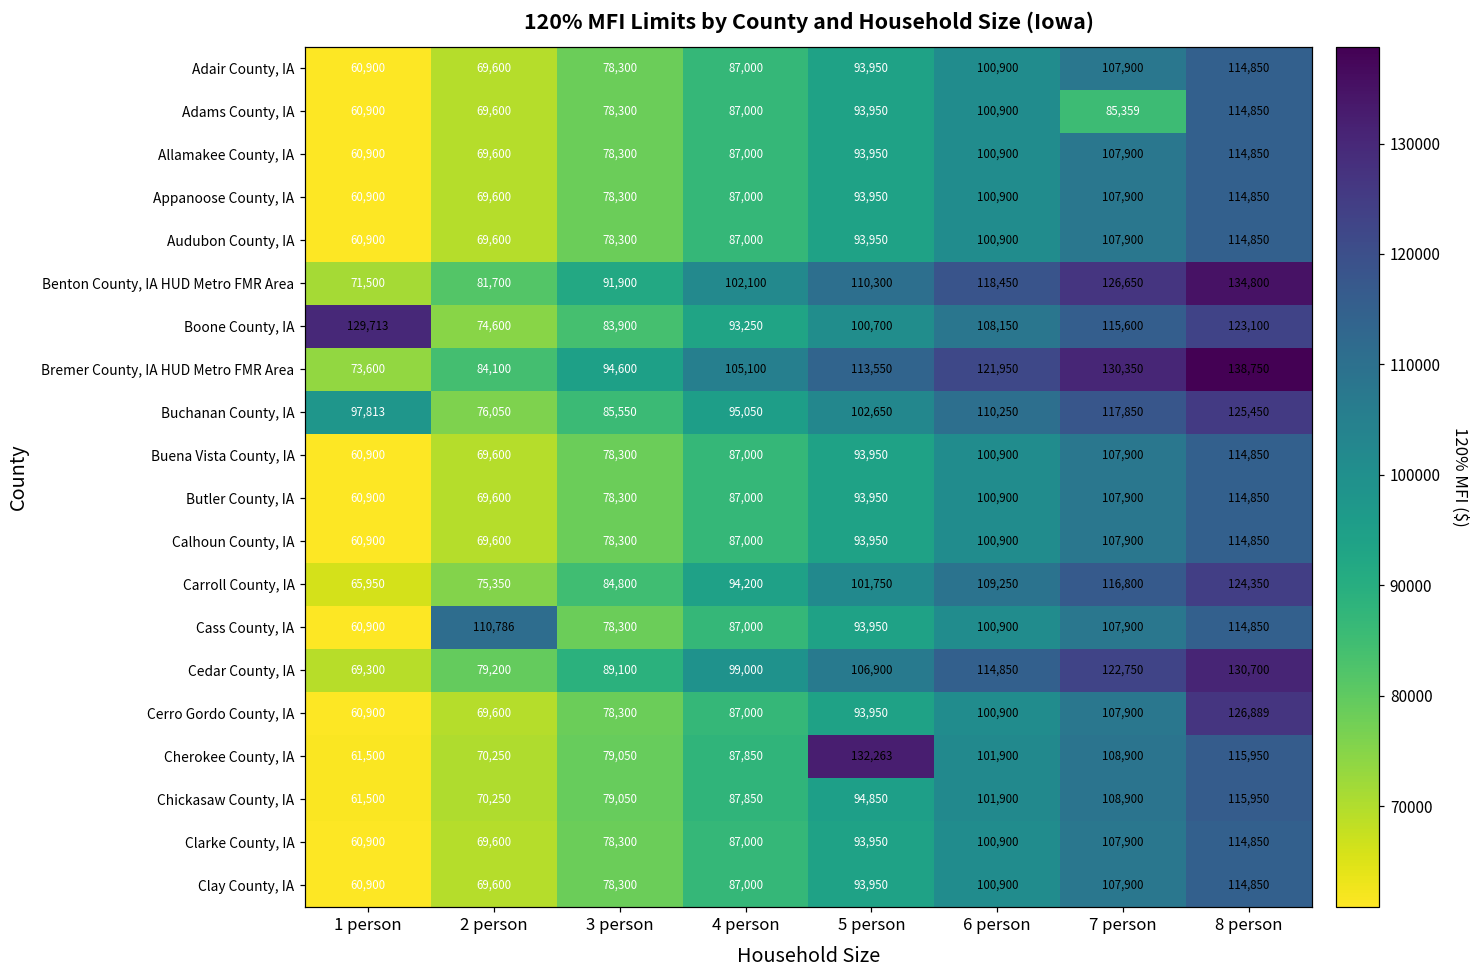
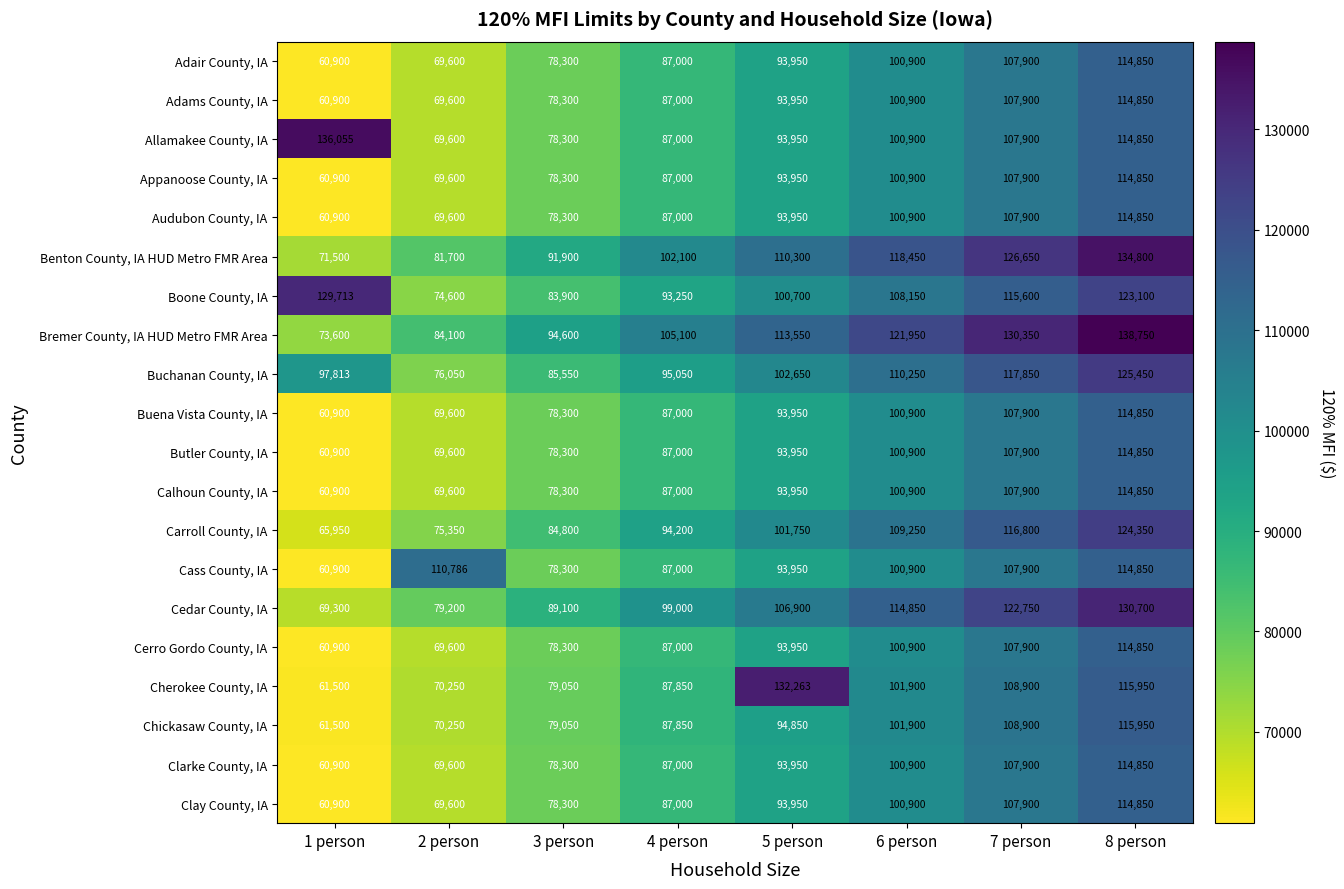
  {
    "Adair County, IA": {
      "1 person": "60,900",
      "2 person": "69,600",
      "3 person": "78,300",
      "4 person": "87,000",
      "5 person": "93,950",
      "6 person": "100,900",
      "7 person": "107,900",
      "8 person": "114,850"
    },
    "Adams County, IA": {
      "1 person": "60,900",
      "2 person": "69,600",
      "3 person": "78,300",
      "4 person": "87,000",
      "5 person": "93,950",
      "6 person": "100,900",
-     "7 person": "85,359",
+     "7 person": "107,900",
      "8 person": "114,850"
    },
    "Allamakee County, IA": {
-     "1 person": "60,900",
+     "1 person": "136,055",
      "2 person": "69,600",
      "3 person": "78,300",
      "4 person": "87,000",
      "5 person": "93,950",
      "6 person": "100,900",
      "7 person": "107,900",
      "8 person": "114,850"
    },
    "Appanoose County, IA": {
      "1 person": "60,900",
      "2 person": "69,600",
      "3 person": "78,300",
      "4 person": "87,000",
      "5 person": "93,950",
      "6 person": "100,900",
      "7 person": "107,900",
      "8 person": "114,850"
    },
    "Audubon County, IA": {
      "1 person": "60,900",
      "2 person": "69,600",
      "3 person": "78,300",
      "4 person": "87,000",
      "5 person": "93,950",
      "6 person": "100,900",
      "7 person": "107,900",
      "8 person": "114,850"
    },
    "Benton County, IA HUD Metro FMR Area": {
      "1 person": "71,500",
      "2 person": "81,700",
      "3 person": "91,900",
      "4 person": "102,100",
      "5 person": "110,300",
      "6 person": "118,450",
      "7 person": "126,650",
      "8 person": "134,800"
    },
    "Boone County, IA": {
      "1 person": "129,713",
      "2 person": "74,600",
      "3 person": "83,900",
      "4 person": "93,250",
      "5 person": "100,700",
      "6 person": "108,150",
      "7 person": "115,600",
      "8 person": "123,100"
    },
    "Bremer County, IA HUD Metro FMR Area": {
      "1 person": "73,600",
      "2 person": "84,100",
      "3 person": "94,600",
      "4 person": "105,100",
      "5 person": "113,550",
      "6 person": "121,950",
      "7 person": "130,350",
      "8 person": "138,750"
    },
    "Buchanan County, IA": {
      "1 person": "97,813",
      "2 person": "76,050",
      "3 person": "85,550",
      "4 person": "95,050",
      "5 person": "102,650",
      "6 person": "110,250",
      "7 person": "117,850",
      "8 person": "125,450"
    },
    "Buena Vista County, IA": {
      "1 person": "60,900",
      "2 person": "69,600",
      "3 person": "78,300",
      "4 person": "87,000",
      "5 person": "93,950",
      "6 person": "100,900",
      "7 person": "107,900",
      "8 person": "114,850"
    },
    "Butler County, IA": {
      "1 person": "60,900",
      "2 person": "69,600",
      "3 person": "78,300",
      "4 person": "87,000",
      "5 person": "93,950",
      "6 person": "100,900",
      "7 person": "107,900",
      "8 person": "114,850"
    },
    "Calhoun County, IA": {
      "1 person": "60,900",
      "2 person": "69,600",
      "3 person": "78,300",
      "4 person": "87,000",
      "5 person": "93,950",
      "6 person": "100,900",
      "7 person": "107,900",
      "8 person": "114,850"
    },
    "Carroll County, IA": {
      "1 person": "65,950",
      "2 person": "75,350",
      "3 person": "84,800",
      "4 person": "94,200",
      "5 person": "101,750",
      "6 person": "109,250",
      "7 person": "116,800",
      "8 person": "124,350"
    },
    "Cass County, IA": {
      "1 person": "60,900",
      "2 person": "110,786",
      "3 person": "78,300",
      "4 person": "87,000",
      "5 person": "93,950",
      "6 person": "100,900",
      "7 person": "107,900",
      "8 person": "114,850"
    },
    "Cedar County, IA": {
      "1 person": "69,300",
      "2 person": "79,200",
      "3 person": "89,100",
      "4 person": "99,000",
      "5 person": "106,900",
      "6 person": "114,850",
      "7 person": "122,750",
      "8 person": "130,700"
    },
    "Cerro Gordo County, IA": {
      "1 person": "60,900",
      "2 person": "69,600",
      "3 person": "78,300",
      "4 person": "87,000",
      "5 person": "93,950",
      "6 person": "100,900",
      "7 person": "107,900",
-     "8 person": "126,889"
+     "8 person": "114,850"
    },
    "Cherokee County, IA": {
      "1 person": "61,500",
      "2 person": "70,250",
      "3 person": "79,050",
      "4 person": "87,850",
      "5 person": "132,263",
      "6 person": "101,900",
      "7 person": "108,900",
      "8 person": "115,950"
    },
    "Chickasaw County, IA": {
      "1 person": "61,500",
      "2 person": "70,250",
      "3 person": "79,050",
      "4 person": "87,850",
      "5 person": "94,850",
      "6 person": "101,900",
      "7 person": "108,900",
      "8 person": "115,950"
    },
    "Clarke County, IA": {
      "1 person": "60,900",
      "2 person": "69,600",
      "3 person": "78,300",
      "4 person": "87,000",
      "5 person": "93,950",
      "6 person": "100,900",
      "7 person": "107,900",
      "8 person": "114,850"
    },
    "Clay County, IA": {
      "1 person": "60,900",
      "2 person": "69,600",
      "3 person": "78,300",
      "4 person": "87,000",
      "5 person": "93,950",
      "6 person": "100,900",
      "7 person": "107,900",
      "8 person": "114,850"
    }
  }
